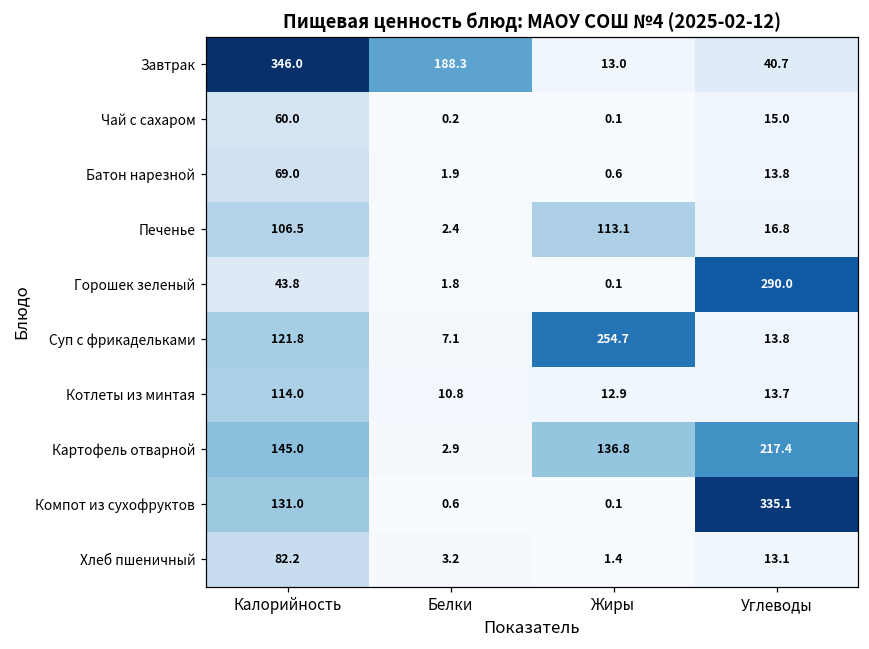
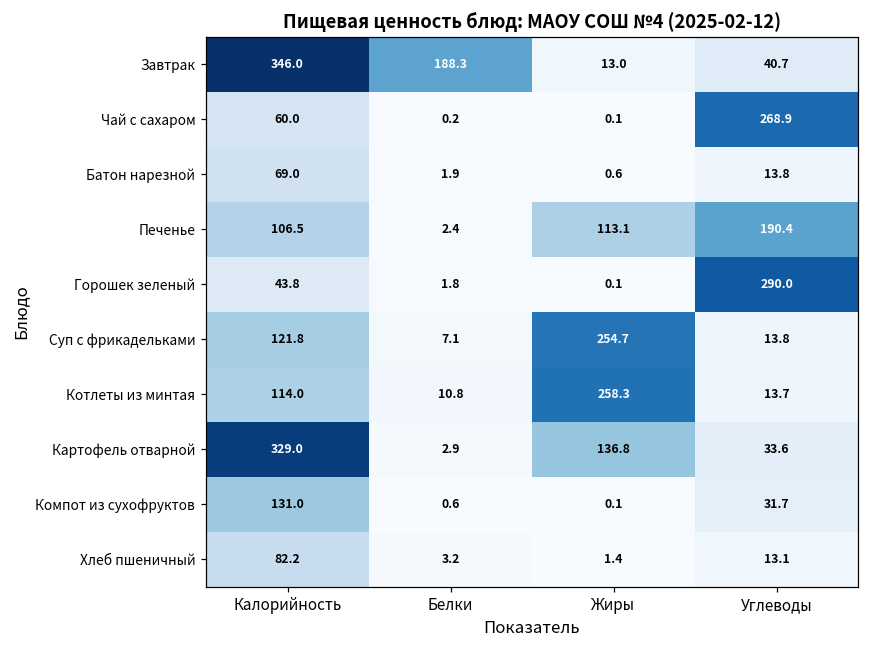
  {
    "Завтрак": {
      "Калорийность": 346.0,
      "Белки": 188.3,
      "Жиры": 13.0,
      "Углеводы": 40.7
    },
    "Чай с сахаром": {
      "Калорийность": 60.0,
      "Белки": 0.2,
      "Жиры": 0.1,
-     "Углеводы": 15.0
+     "Углеводы": 268.9
    },
    "Батон нарезной": {
      "Калорийность": 69.0,
      "Белки": 1.9,
      "Жиры": 0.6,
      "Углеводы": 13.8
    },
    "Печенье": {
      "Калорийность": 106.5,
      "Белки": 2.4,
      "Жиры": 113.1,
-     "Углеводы": 16.8
+     "Углеводы": 190.4
    },
    "Горошек зеленый": {
      "Калорийность": 43.8,
      "Белки": 1.8,
      "Жиры": 0.1,
      "Углеводы": 290.0
    },
    "Суп с фрикадельками": {
      "Калорийность": 121.8,
      "Белки": 7.1,
      "Жиры": 254.7,
      "Углеводы": 13.8
    },
    "Котлеты из минтая": {
      "Калорийность": 114.0,
      "Белки": 10.8,
-     "Жиры": 12.9,
+     "Жиры": 258.3,
      "Углеводы": 13.7
    },
    "Картофель отварной": {
-     "Калорийность": 145.0,
+     "Калорийность": 329.0,
      "Белки": 2.9,
      "Жиры": 136.8,
-     "Углеводы": 217.4
+     "Углеводы": 33.6
    },
    "Компот из сухофруктов": {
      "Калорийность": 131.0,
      "Белки": 0.6,
      "Жиры": 0.1,
-     "Углеводы": 335.1
+     "Углеводы": 31.7
    },
    "Хлеб пшеничный": {
      "Калорийность": 82.2,
      "Белки": 3.2,
      "Жиры": 1.4,
      "Углеводы": 13.1
    }
  }
